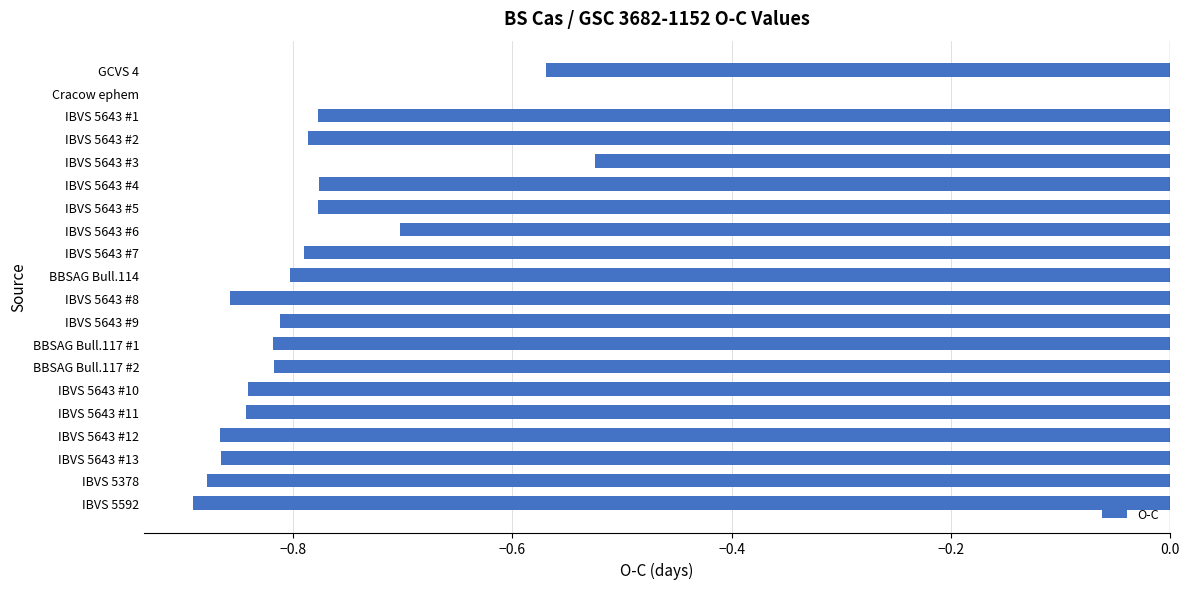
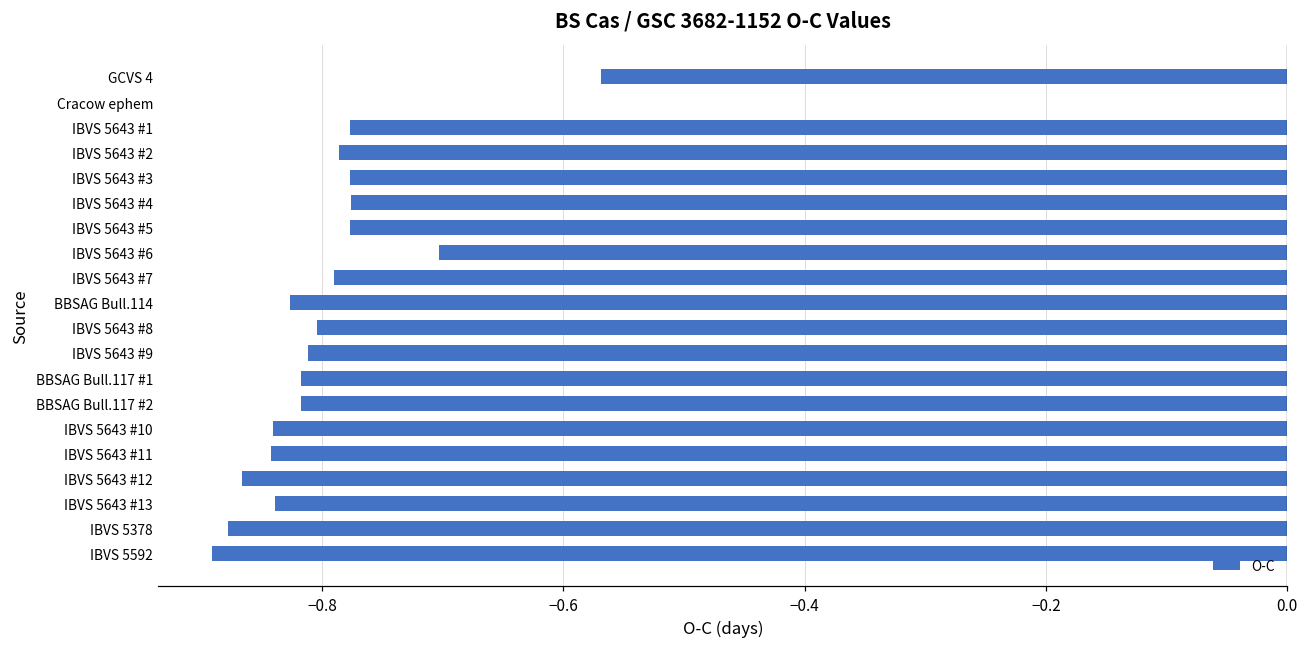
  {
    "GCVS 4": -0.569,
    "Cracow ephem": 0.000,
    "IBVS 5643 #1": -0.777,
    "IBVS 5643 #2": -0.786,
-   "IBVS 5643 #3": -0.524,
+   "IBVS 5643 #3": -0.777,
    "IBVS 5643 #4": -0.776,
    "IBVS 5643 #5": -0.777,
    "IBVS 5643 #6": -0.703,
    "IBVS 5643 #7": -0.790,
-   "BBSAG Bull.114": -0.803,
-   "IBVS 5643 #8": -0.857,
+   "BBSAG Bull.114": -0.827,
+   "IBVS 5643 #8": -0.804,
    "IBVS 5643 #9": -0.811,
    "BBSAG Bull.117 #1": -0.818,
    "BBSAG Bull.117 #2": -0.817,
    "IBVS 5643 #10": -0.840,
    "IBVS 5643 #11": -0.842,
    "IBVS 5643 #12": -0.867,
-   "IBVS 5643 #13": -0.866,
+   "IBVS 5643 #13": -0.839,
    "IBVS 5378": -0.878,
    "IBVS 5592": -0.891
  }
